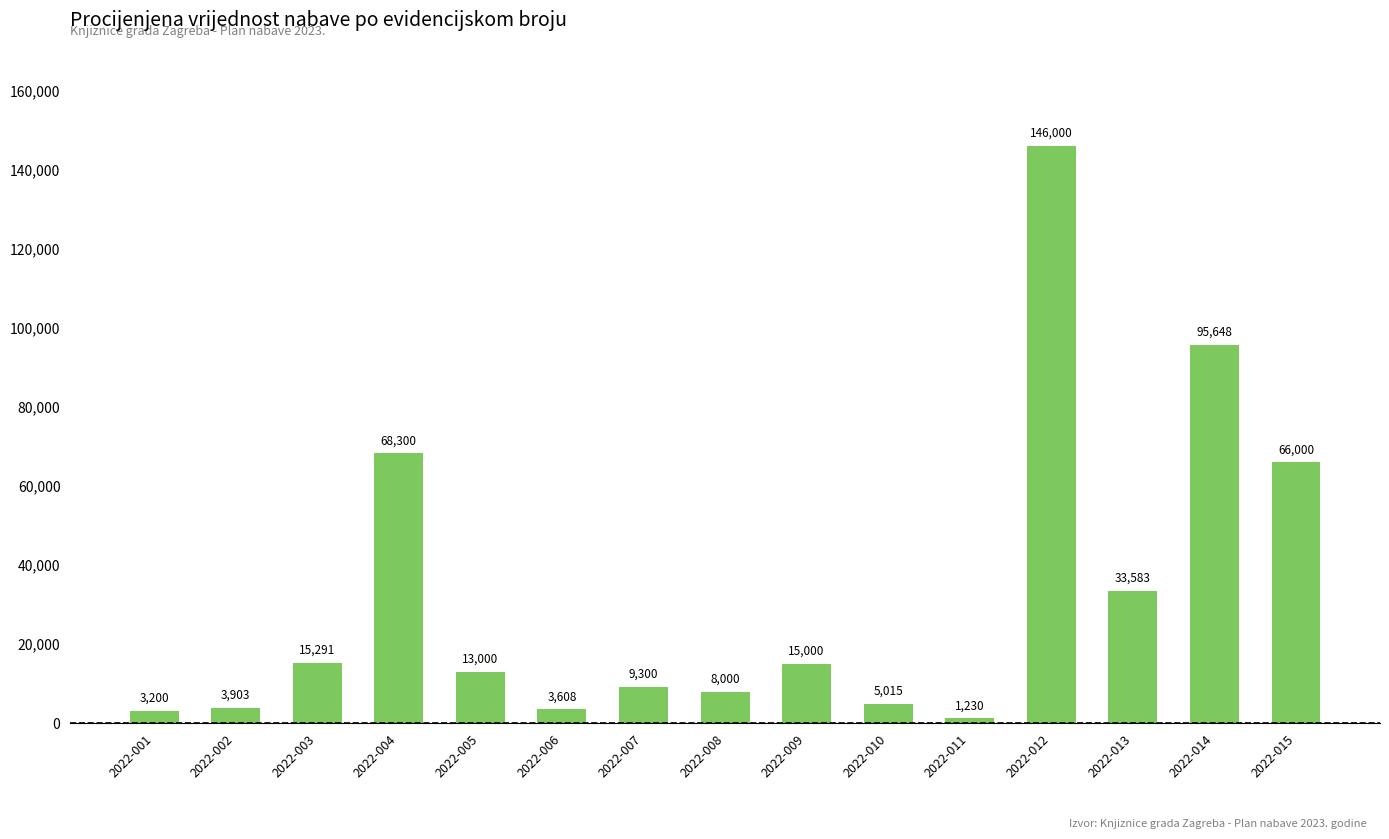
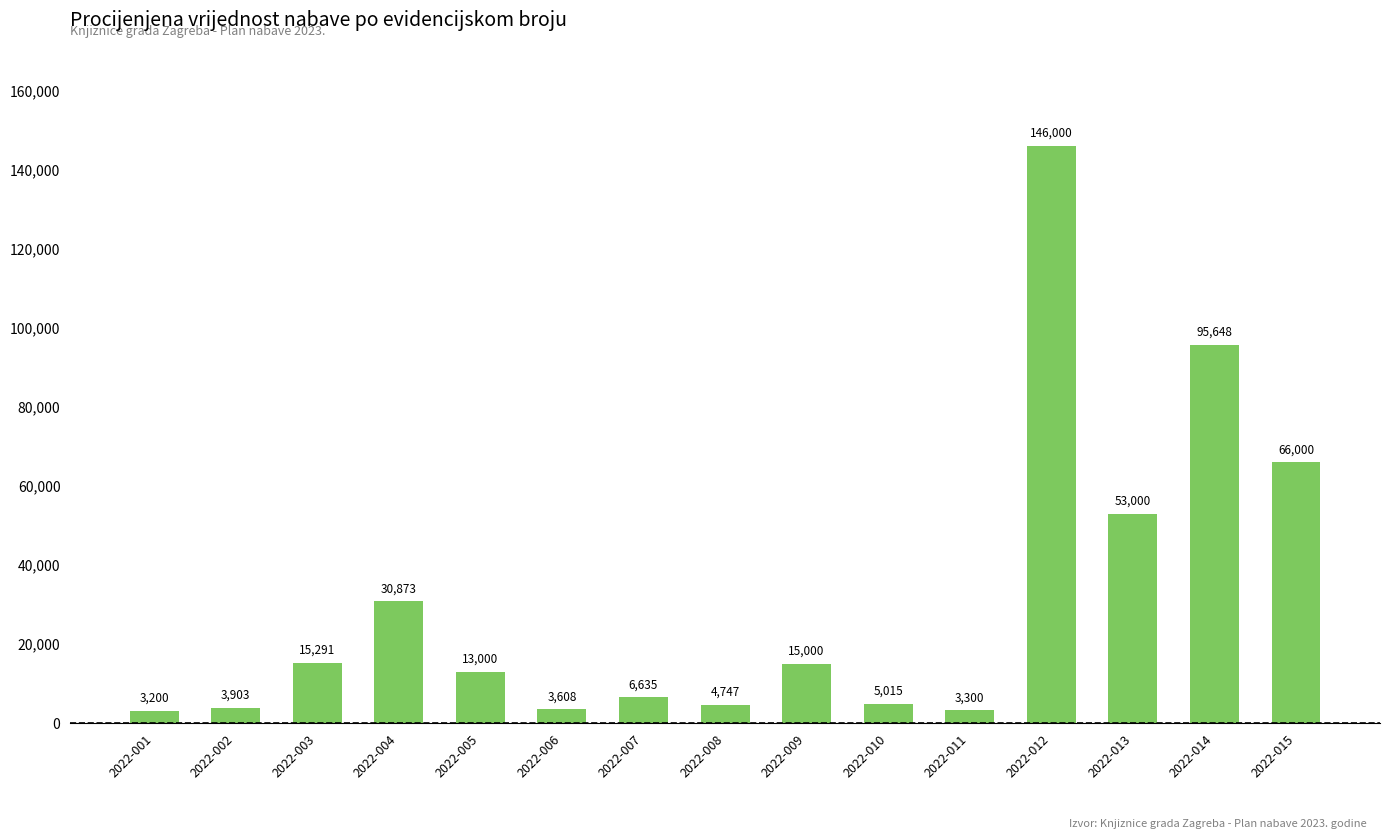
  {
    "2022-001": "3,200",
    "2022-002": "3,903",
    "2022-003": "15,291",
-   "2022-004": "68,300",
+   "2022-004": "30,873",
    "2022-005": "13,000",
    "2022-006": "3,608",
-   "2022-007": "9,300",
-   "2022-008": "8,000",
+   "2022-007": "6,635",
+   "2022-008": "4,747",
    "2022-009": "15,000",
    "2022-010": "5,015",
-   "2022-011": "1,230",
+   "2022-011": "3,300",
    "2022-012": "146,000",
-   "2022-013": "33,583",
+   "2022-013": "53,000",
    "2022-014": "95,648",
    "2022-015": "66,000"
  }
